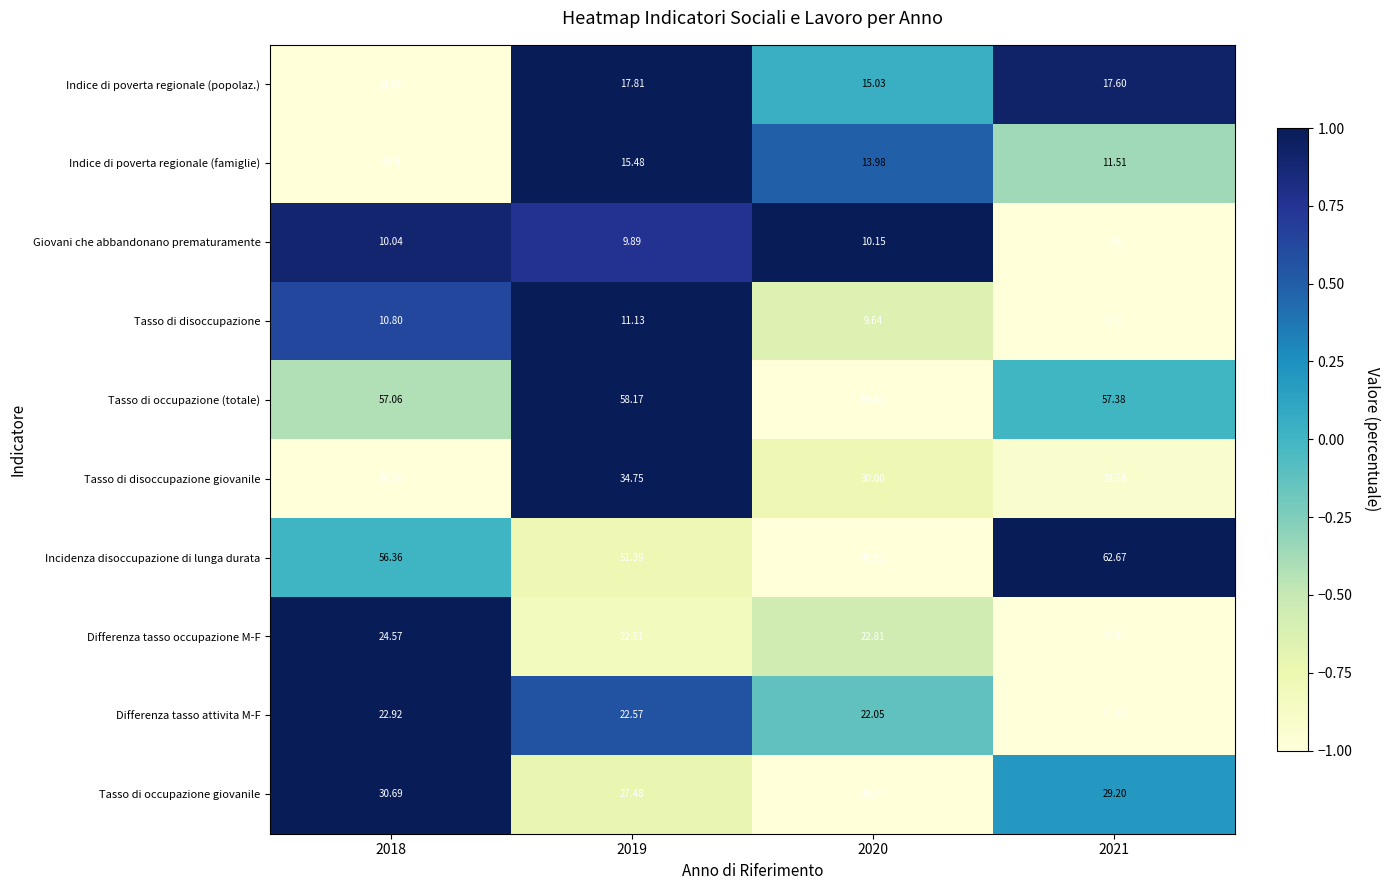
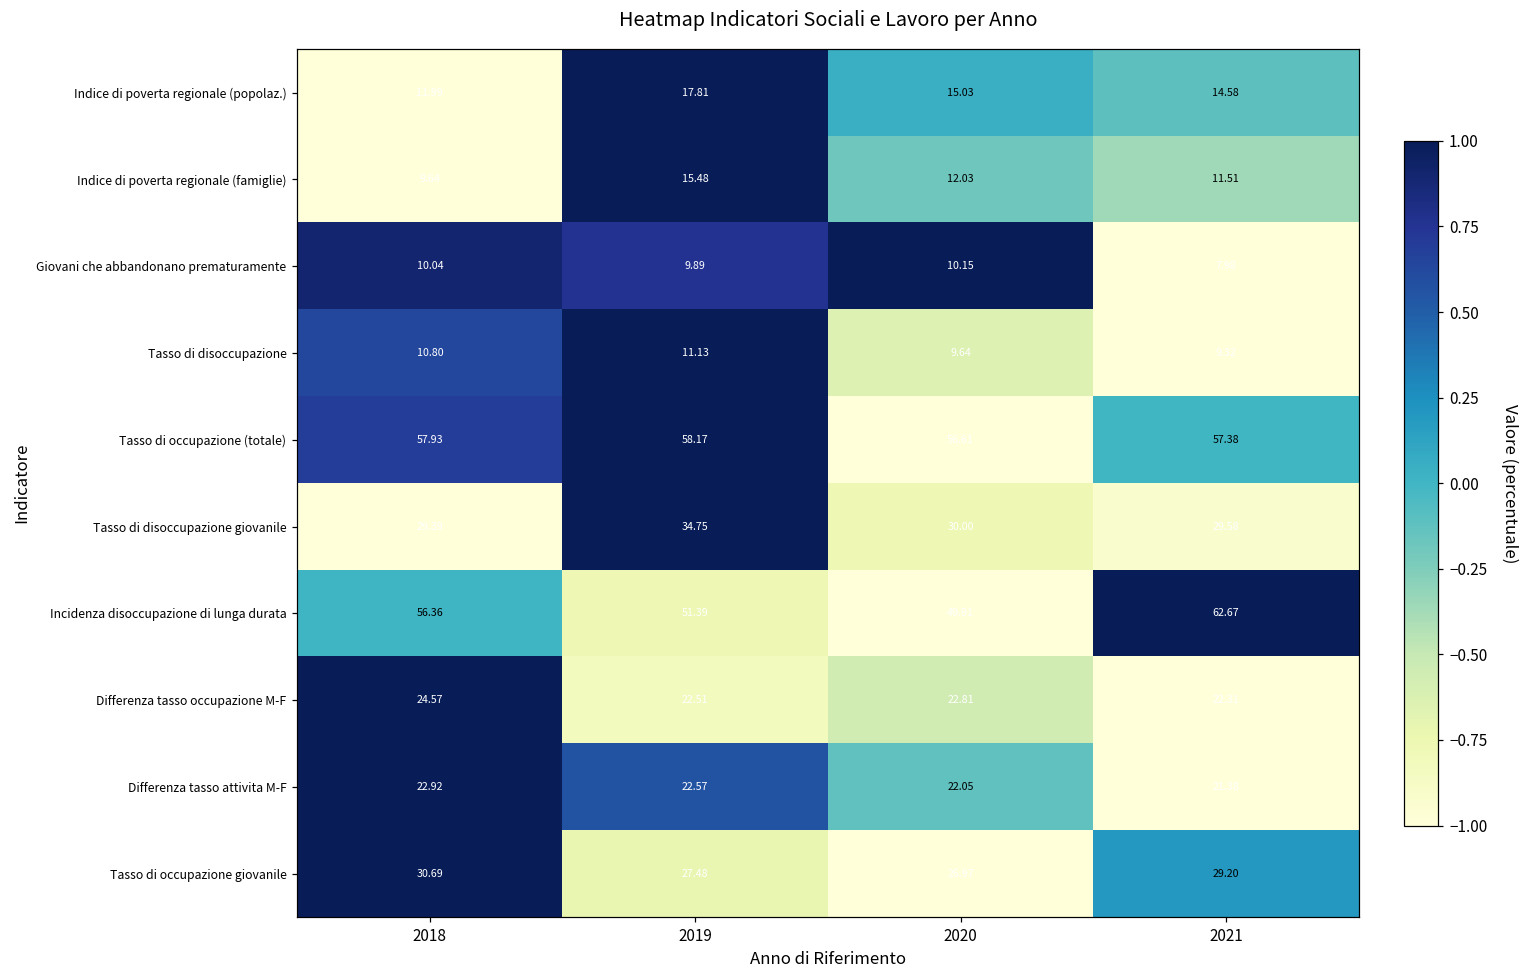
  {
    "Indice di poverta regionale (popolaz.)": {
      "2019": 17.81,
      "2020": 15.03,
-     "2021": 17.60
+     "2021": 14.58
    },
    "Indice di poverta regionale (famiglie)": {
      "2019": 15.48,
-     "2020": 13.98,
+     "2020": 12.03,
      "2021": 11.51
    },
    "Giovani che abbandonano prematuramente": {
      "2018": 10.04,
      "2019": 9.89,
      "2020": 10.15
    },
    "Tasso di disoccupazione": {
      "2018": 10.80,
      "2019": 11.13,
      "2020": 9.64
    },
    "Tasso di occupazione (totale)": {
-     "2018": 57.06,
+     "2018": 57.93,
      "2019": 58.17,
      "2021": 57.38
    },
    "Tasso di disoccupazione giovanile": {
      "2019": 34.75,
      "2020": 30.00,
      "2021": 29.58
    },
    "Incidenza disoccupazione di lunga durata": {
      "2018": 56.36,
      "2019": 51.39,
      "2021": 62.67
    },
    "Differenza tasso occupazione M-F": {
      "2018": 24.57,
      "2019": 22.51,
      "2020": 22.81
    },
    "Differenza tasso attivita M-F": {
      "2018": 22.92,
      "2019": 22.57,
      "2020": 22.05
    },
    "Tasso di occupazione giovanile": {
      "2018": 30.69,
      "2019": 27.48,
      "2021": 29.20
    }
  }
